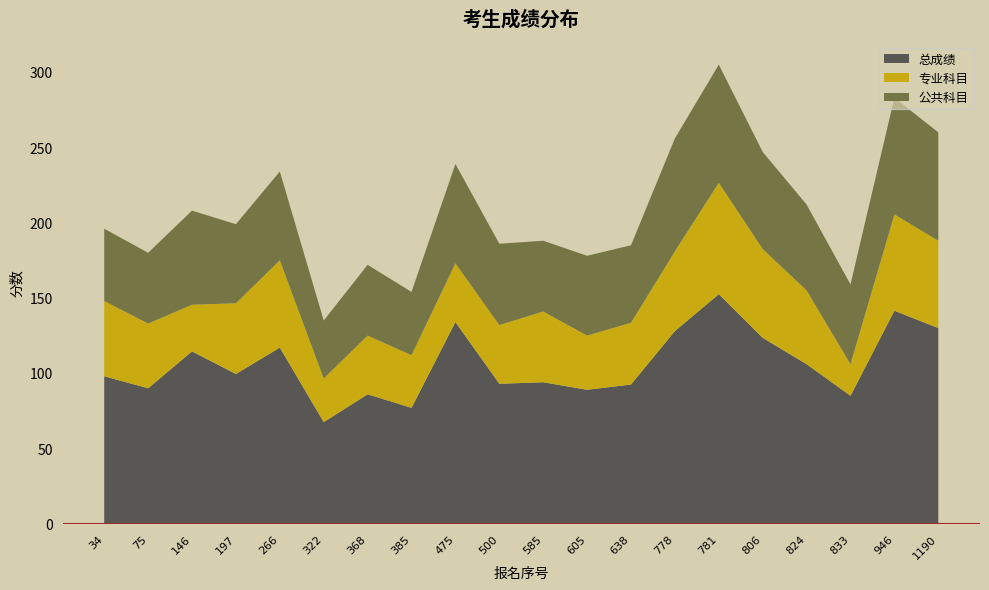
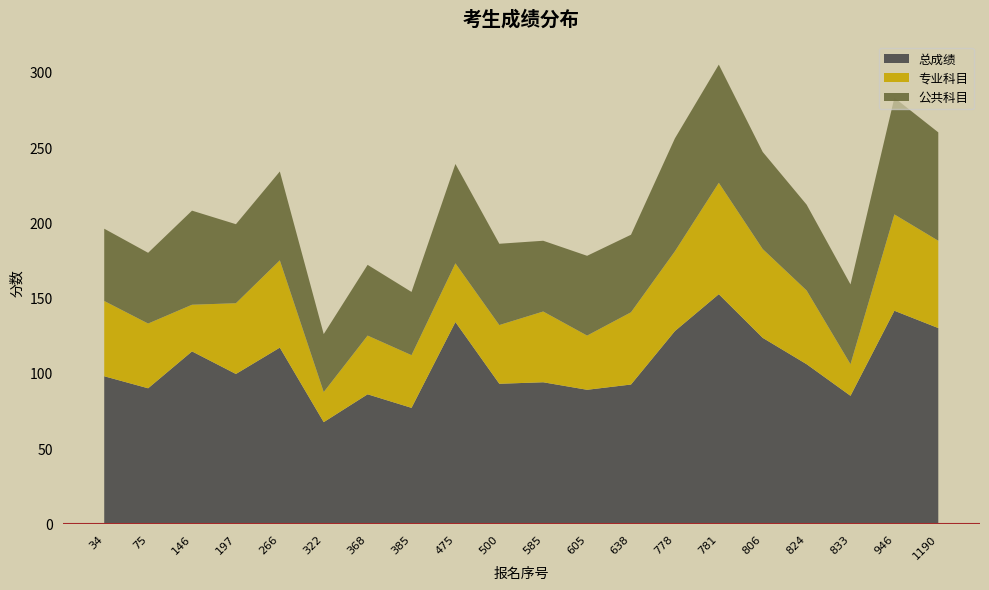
  {
    "专业科目": {
      "34": 50,
      "75": 43,
      "146": 31,
      "197": 47,
      "266": 58,
-     "322": 29,
+     "322": 20,
      "368": 39,
      "385": 35,
      "475": 39,
      "500": 39,
      "585": 47,
      "605": 36,
-     "638": 41,
+     "638": 48,
      "778": 53,
      "781": 74,
      "806": 59,
      "824": 49,
      "833": 21,
      "946": 64,
      "1190": 58
    }
  }
